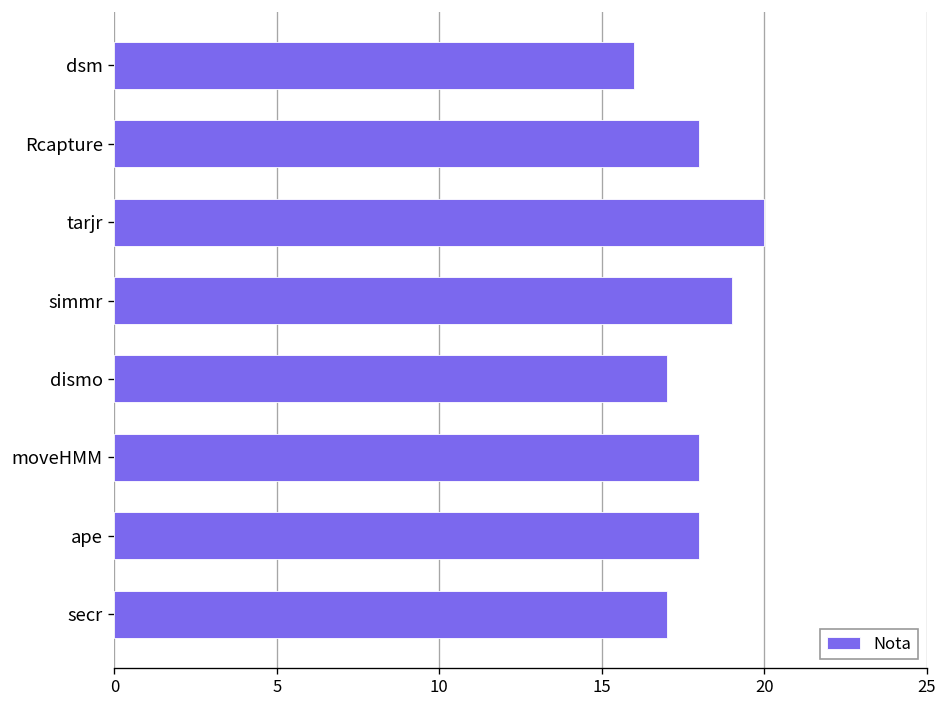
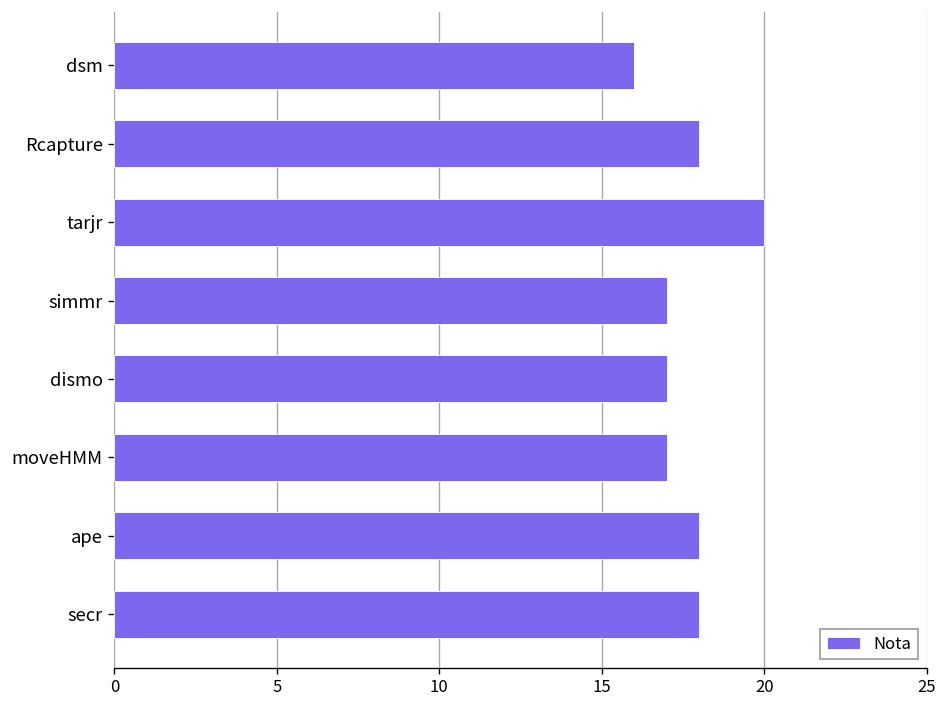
  {
    "dsm": 16,
    "Rcapture": 18,
    "tarjr": 20,
-   "simmr": 19,
+   "simmr": 17,
    "dismo": 17,
-   "moveHMM": 18,
+   "moveHMM": 17,
    "ape": 18,
-   "secr": 17
+   "secr": 18
  }
